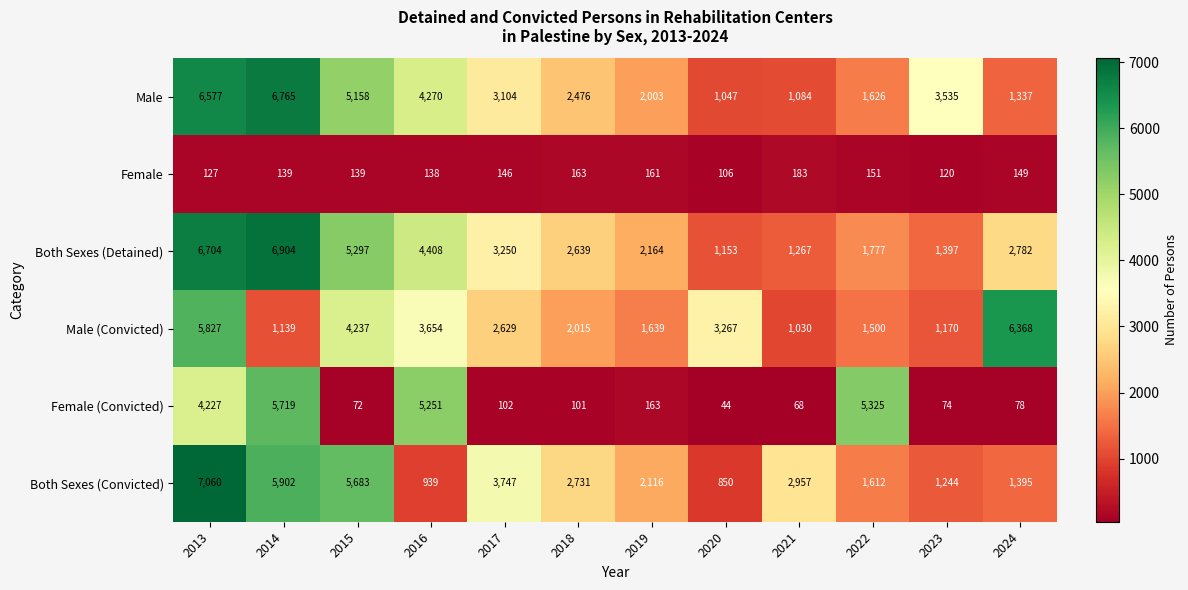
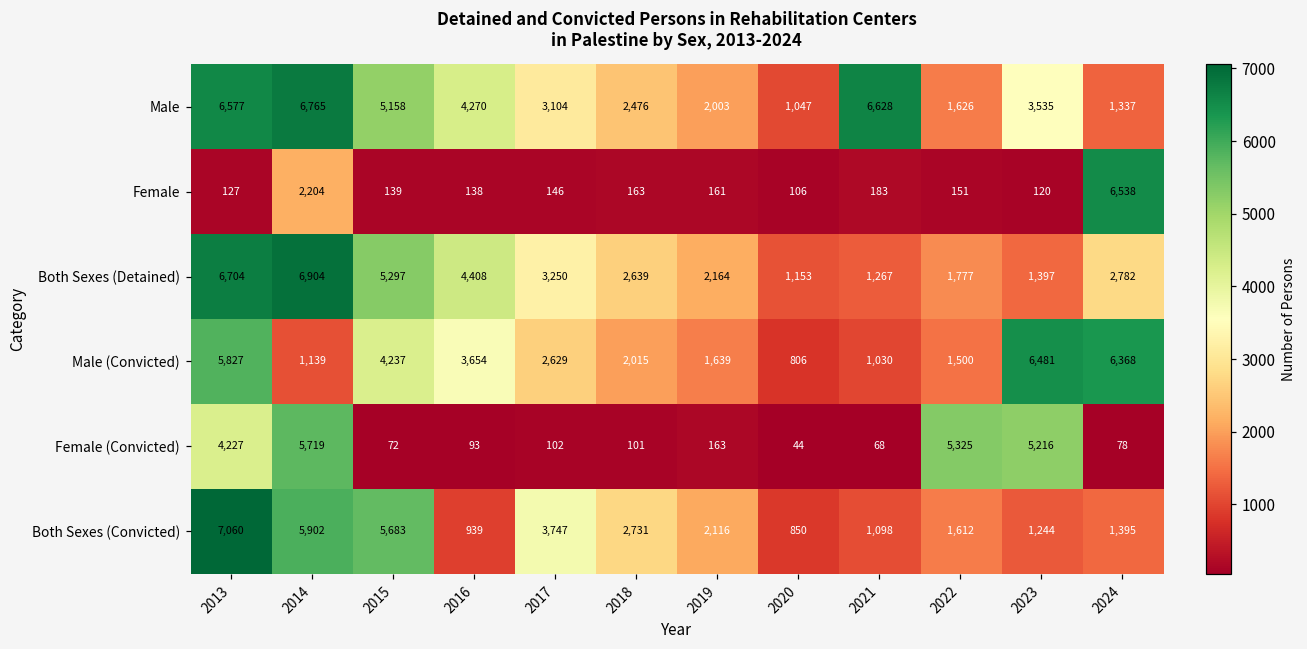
  {
    "Male": {
      "2013": "6,577",
      "2014": "6,765",
      "2015": "5,158",
      "2016": "4,270",
      "2017": "3,104",
      "2018": "2,476",
      "2019": "2,003",
      "2020": "1,047",
-     "2021": "1,084",
+     "2021": "6,628",
      "2022": "1,626",
      "2023": "3,535",
      "2024": "1,337"
    },
    "Female": {
      "2013": "127",
-     "2014": "139",
+     "2014": "2,204",
      "2015": "139",
      "2016": "138",
      "2017": "146",
      "2018": "163",
      "2019": "161",
      "2020": "106",
      "2021": "183",
      "2022": "151",
      "2023": "120",
-     "2024": "149"
+     "2024": "6,538"
    },
    "Both Sexes (Detained)": {
      "2013": "6,704",
      "2014": "6,904",
      "2015": "5,297",
      "2016": "4,408",
      "2017": "3,250",
      "2018": "2,639",
      "2019": "2,164",
      "2020": "1,153",
      "2021": "1,267",
      "2022": "1,777",
      "2023": "1,397",
      "2024": "2,782"
    },
    "Male (Convicted)": {
      "2013": "5,827",
      "2014": "1,139",
      "2015": "4,237",
      "2016": "3,654",
      "2017": "2,629",
      "2018": "2,015",
      "2019": "1,639",
-     "2020": "3,267",
+     "2020": "806",
      "2021": "1,030",
      "2022": "1,500",
-     "2023": "1,170",
+     "2023": "6,481",
      "2024": "6,368"
    },
    "Female (Convicted)": {
      "2013": "4,227",
      "2014": "5,719",
      "2015": "72",
-     "2016": "5,251",
+     "2016": "93",
      "2017": "102",
      "2018": "101",
      "2019": "163",
      "2020": "44",
      "2021": "68",
      "2022": "5,325",
-     "2023": "74",
+     "2023": "5,216",
      "2024": "78"
    },
    "Both Sexes (Convicted)": {
      "2013": "7,060",
      "2014": "5,902",
      "2015": "5,683",
      "2016": "939",
      "2017": "3,747",
      "2018": "2,731",
      "2019": "2,116",
      "2020": "850",
-     "2021": "2,957",
+     "2021": "1,098",
      "2022": "1,612",
      "2023": "1,244",
      "2024": "1,395"
    }
  }
